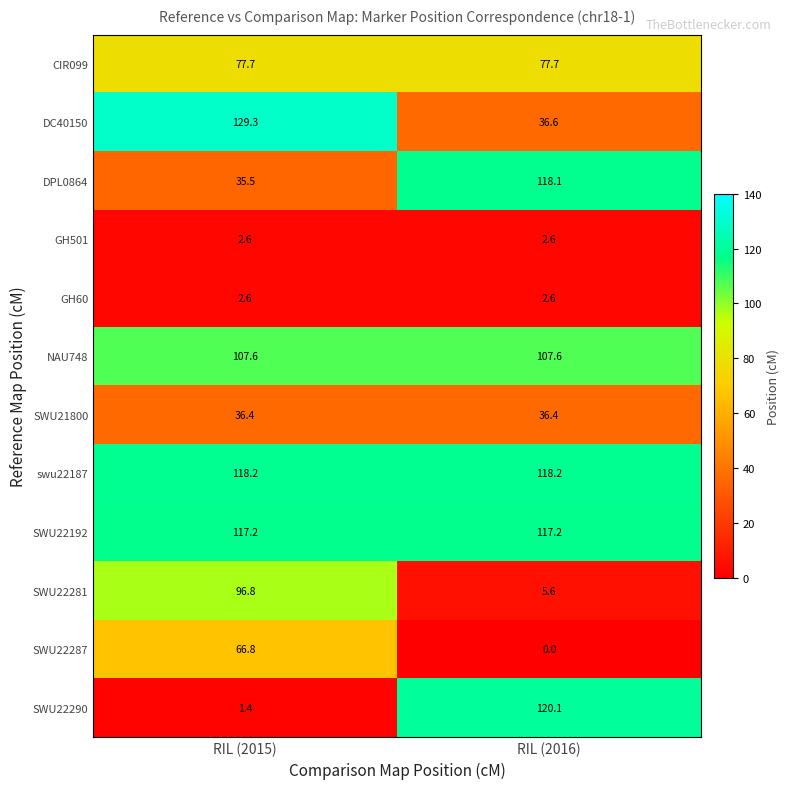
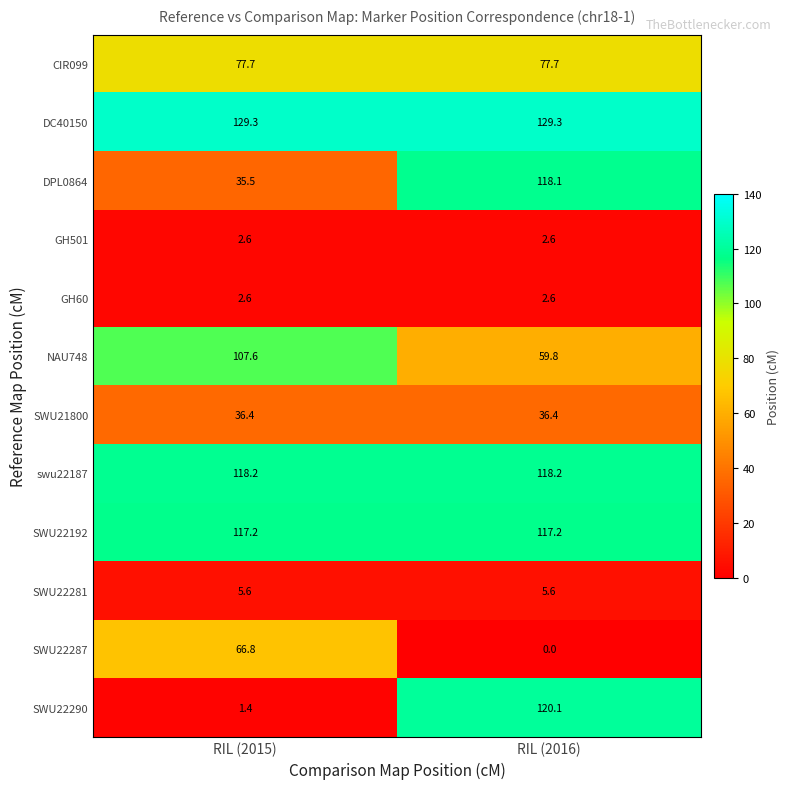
  {
    "CIR099": {
      "RIL (2015)": 77.7,
      "RIL (2016)": 77.7
    },
    "DC40150": {
      "RIL (2015)": 129.3,
-     "RIL (2016)": 36.6
+     "RIL (2016)": 129.3
    },
    "DPL0864": {
      "RIL (2015)": 35.5,
      "RIL (2016)": 118.1
    },
    "GH501": {
      "RIL (2015)": 2.6,
      "RIL (2016)": 2.6
    },
    "GH60": {
      "RIL (2015)": 2.6,
      "RIL (2016)": 2.6
    },
    "NAU748": {
      "RIL (2015)": 107.6,
-     "RIL (2016)": 107.6
+     "RIL (2016)": 59.8
    },
    "SWU21800": {
      "RIL (2015)": 36.4,
      "RIL (2016)": 36.4
    },
    "swu22187": {
      "RIL (2015)": 118.2,
      "RIL (2016)": 118.2
    },
    "SWU22192": {
      "RIL (2015)": 117.2,
      "RIL (2016)": 117.2
    },
    "SWU22281": {
-     "RIL (2015)": 96.8,
+     "RIL (2015)": 5.6,
      "RIL (2016)": 5.6
    },
    "SWU22287": {
      "RIL (2015)": 66.8,
      "RIL (2016)": 0.0
    },
    "SWU22290": {
      "RIL (2015)": 1.4,
      "RIL (2016)": 120.1
    }
  }
